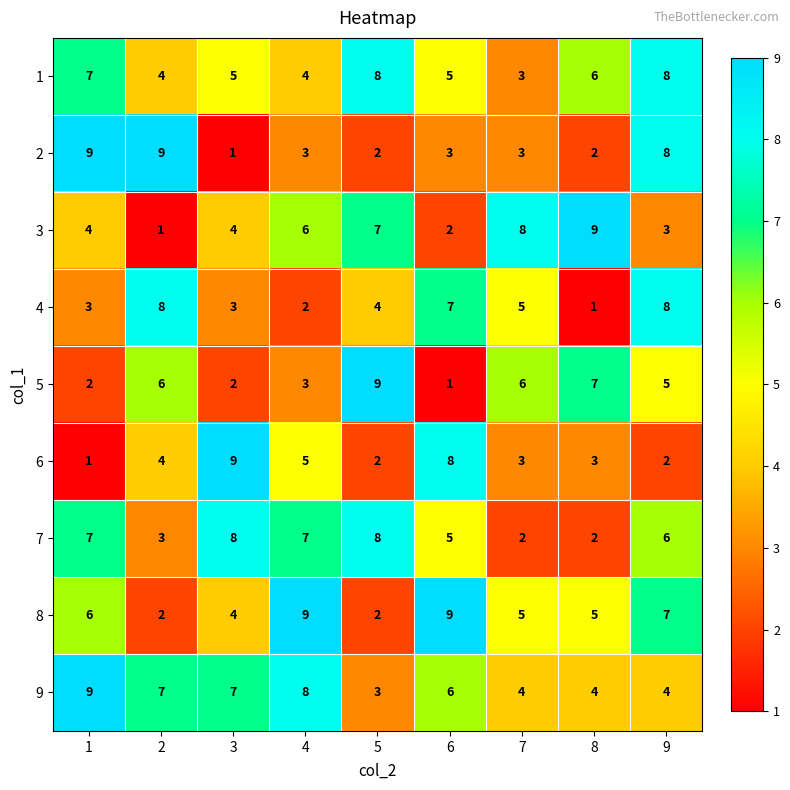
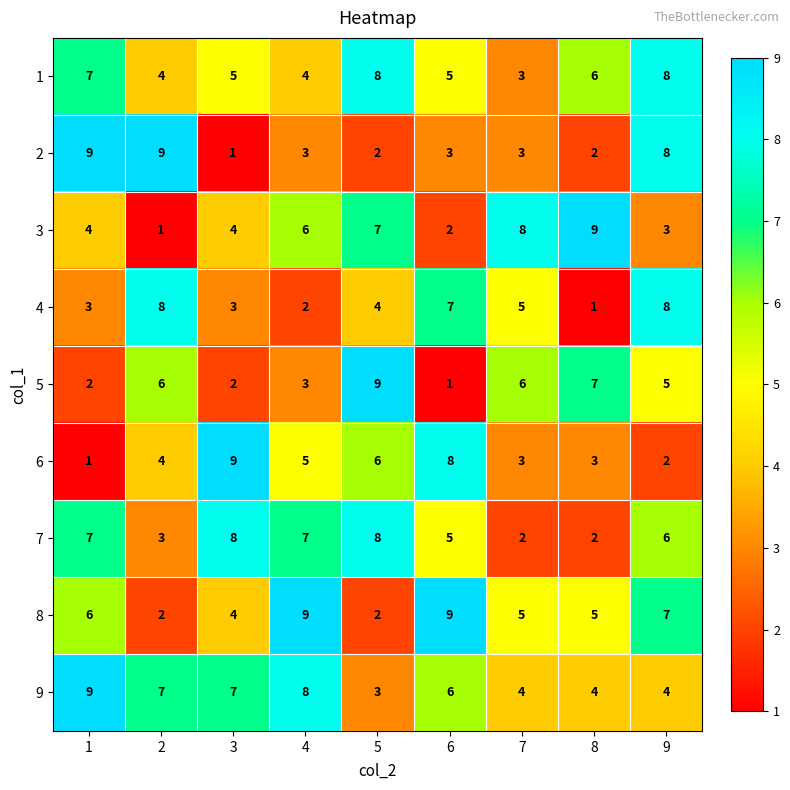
  {
    "1": {
      "1": 7,
      "2": 4,
      "3": 5,
      "4": 4,
      "5": 8,
      "6": 5,
      "7": 3,
      "8": 6,
      "9": 8
    },
    "2": {
      "1": 9,
      "2": 9,
      "3": 1,
      "4": 3,
      "5": 2,
      "6": 3,
      "7": 3,
      "8": 2,
      "9": 8
    },
    "3": {
      "1": 4,
      "2": 1,
      "3": 4,
      "4": 6,
      "5": 7,
      "6": 2,
      "7": 8,
      "8": 9,
      "9": 3
    },
    "4": {
      "1": 3,
      "2": 8,
      "3": 3,
      "4": 2,
      "5": 4,
      "6": 7,
      "7": 5,
      "8": 1,
      "9": 8
    },
    "5": {
      "1": 2,
      "2": 6,
      "3": 2,
      "4": 3,
      "5": 9,
      "6": 1,
      "7": 6,
      "8": 7,
      "9": 5
    },
    "6": {
      "1": 1,
      "2": 4,
      "3": 9,
      "4": 5,
-     "5": 2,
+     "5": 6,
      "6": 8,
      "7": 3,
      "8": 3,
      "9": 2
    },
    "7": {
      "1": 7,
      "2": 3,
      "3": 8,
      "4": 7,
      "5": 8,
      "6": 5,
      "7": 2,
      "8": 2,
      "9": 6
    },
    "8": {
      "1": 6,
      "2": 2,
      "3": 4,
      "4": 9,
      "5": 2,
      "6": 9,
      "7": 5,
      "8": 5,
      "9": 7
    },
    "9": {
      "1": 9,
      "2": 7,
      "3": 7,
      "4": 8,
      "5": 3,
      "6": 6,
      "7": 4,
      "8": 4,
      "9": 4
    }
  }
